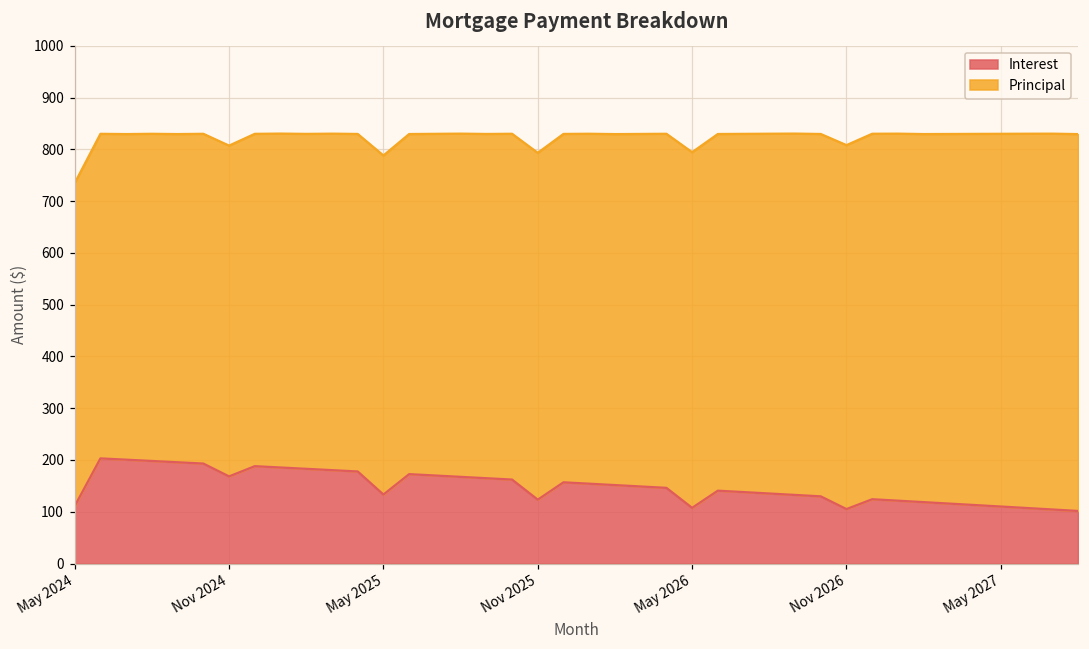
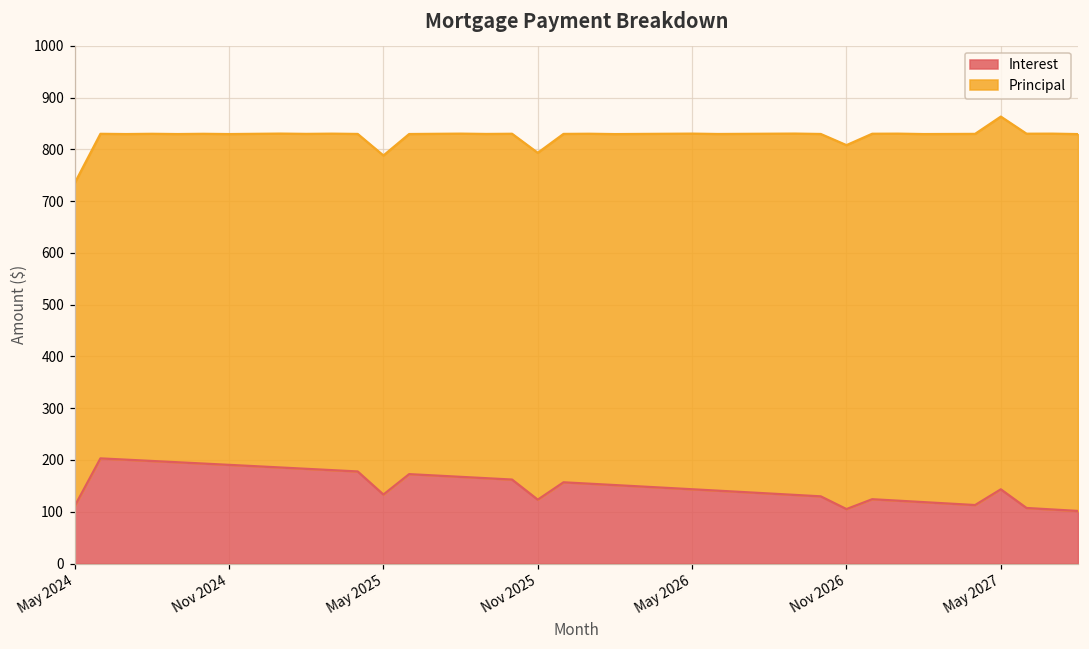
  {
    "Interest": {
      "May 2024": 110,
-     "Nov 2024": 170,
+     "Nov 2024": 190,
      "May 2025": 130,
      "Nov 2025": 120,
-     "May 2026": 110,
+     "May 2026": 140,
      "Nov 2026": 110,
-     "May 2027": 110
+     "May 2027": 140
    },
    "Principal": {
      "May 2024": 620,
      "Nov 2024": 640,
      "May 2025": 660,
      "Nov 2025": 670,
      "May 2026": 690,
      "Nov 2026": 700,
      "May 2027": 720
    }
  }
